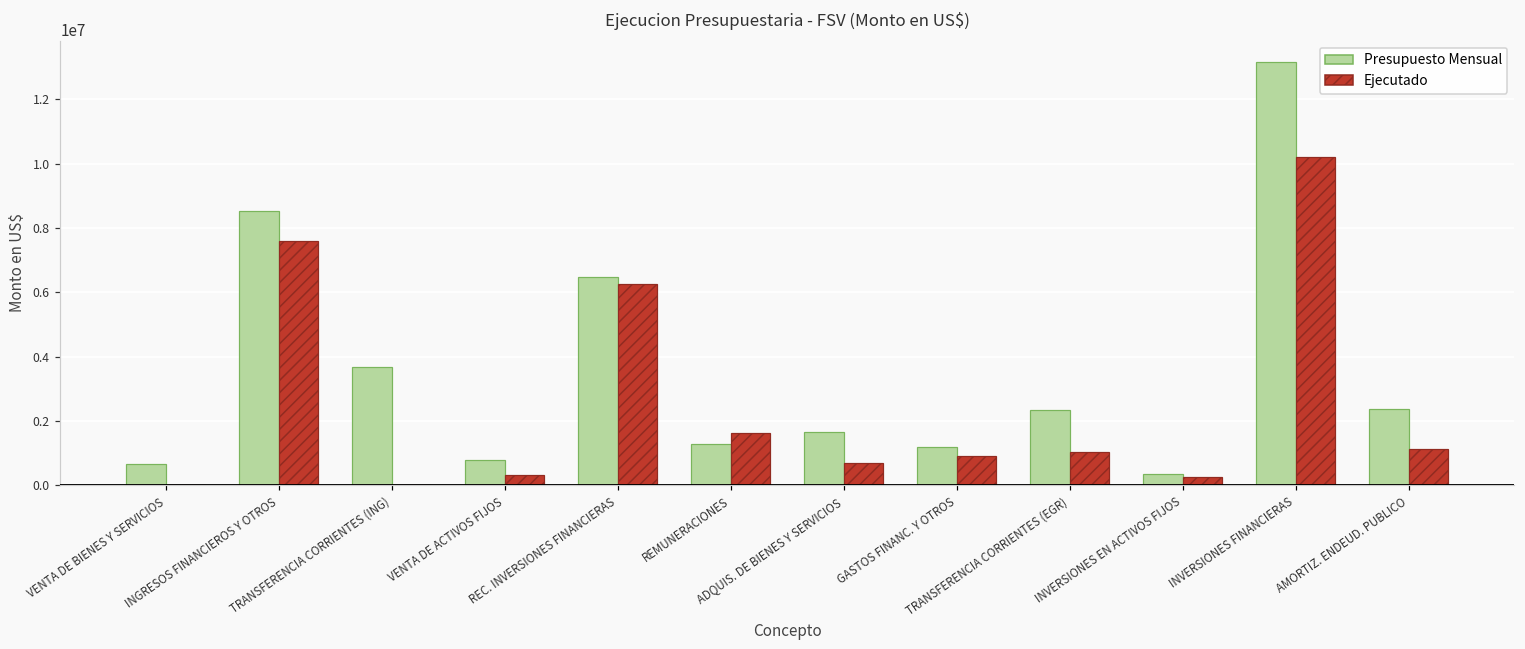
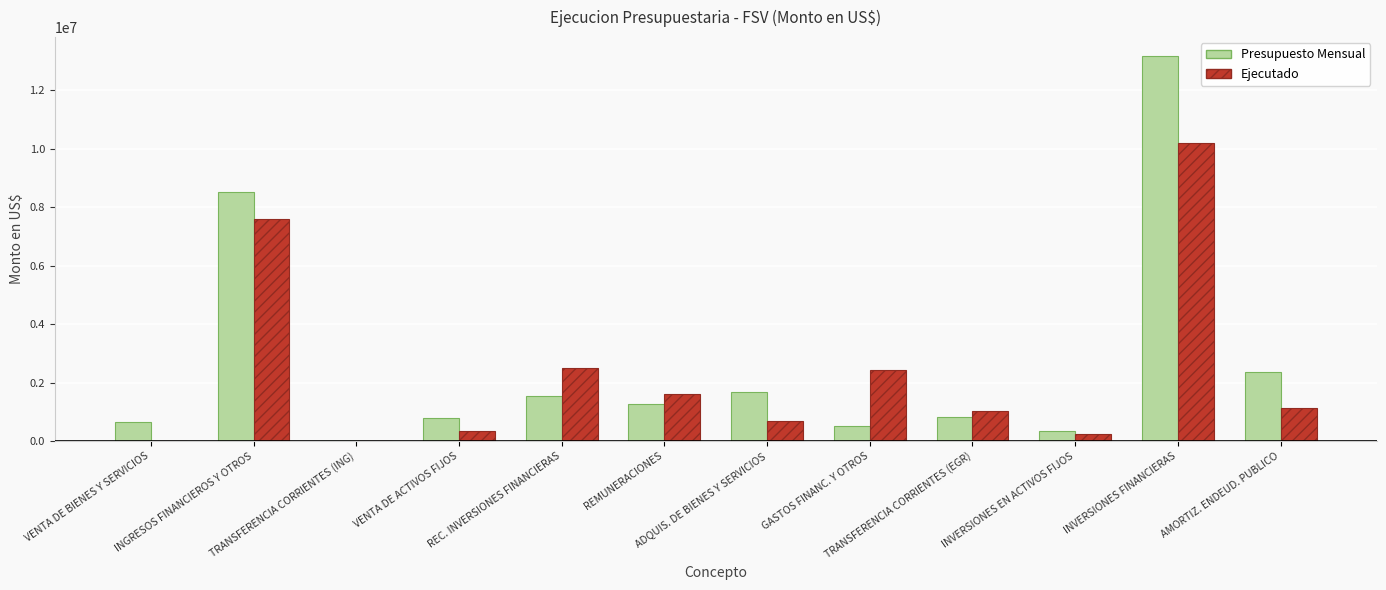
  {
    "Presupuesto Mensual": {
      "VENTA DE BIENES Y SERVICIOS": 700000,
      "INGRESOS FINANCIEROS Y OTROS": 8500000,
-     "TRANSFERENCIA CORRIENTES (ING)": 3700000,
+     "TRANSFERENCIA CORRIENTES (ING)": 0,
      "VENTA DE ACTIVOS FIJOS": 800000,
-     "REC. INVERSIONES FINANCIERAS": 6500000,
+     "REC. INVERSIONES FINANCIERAS": 1600000,
      "REMUNERACIONES": 1300000,
      "ADQUIS. DE BIENES Y SERVICIOS": 1700000,
-     "GASTOS FINANC. Y OTROS": 1200000,
-     "TRANSFERENCIA CORRIENTES (EGR)": 2400000,
+     "GASTOS FINANC. Y OTROS": 500000,
+     "TRANSFERENCIA CORRIENTES (EGR)": 800000,
      "INVERSIONES EN ACTIVOS FIJOS": 400000,
      "INVERSIONES FINANCIERAS": 13200000,
      "AMORTIZ. ENDEUD. PUBLICO": 2400000
    },
    "Ejecutado": {
      "INGRESOS FINANCIEROS Y OTROS": 7600000,
      "VENTA DE ACTIVOS FIJOS": 300000,
-     "REC. INVERSIONES FINANCIERAS": 6300000,
+     "REC. INVERSIONES FINANCIERAS": 2500000,
      "REMUNERACIONES": 1600000,
      "ADQUIS. DE BIENES Y SERVICIOS": 700000,
-     "GASTOS FINANC. Y OTROS": 900000,
+     "GASTOS FINANC. Y OTROS": 2400000,
      "TRANSFERENCIA CORRIENTES (EGR)": 1000000,
      "INVERSIONES EN ACTIVOS FIJOS": 300000,
      "INVERSIONES FINANCIERAS": 10200000,
      "AMORTIZ. ENDEUD. PUBLICO": 1100000
    }
  }
